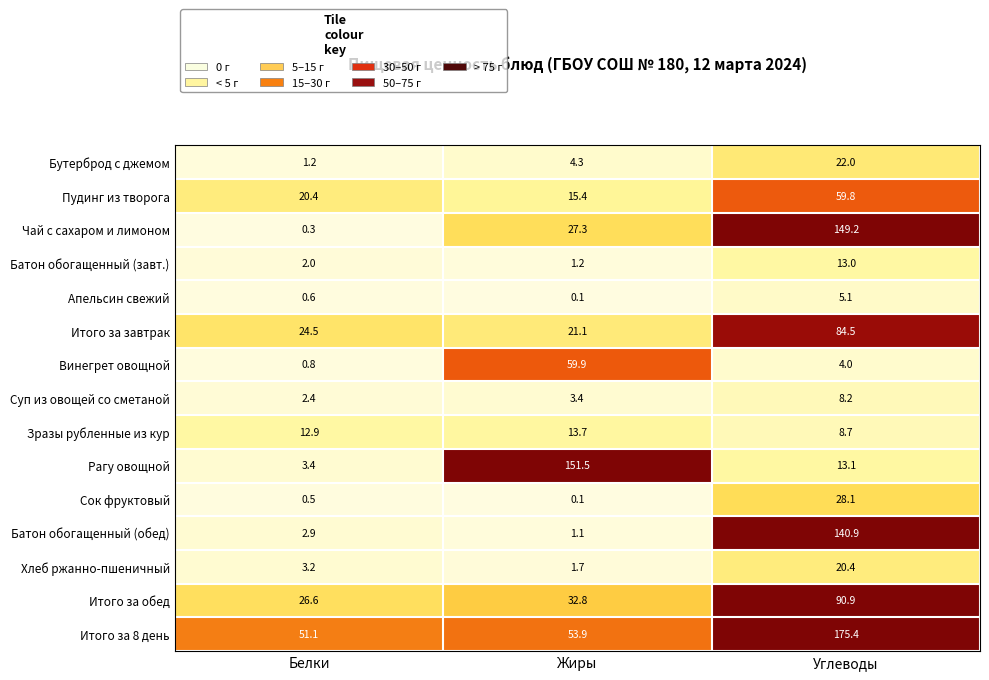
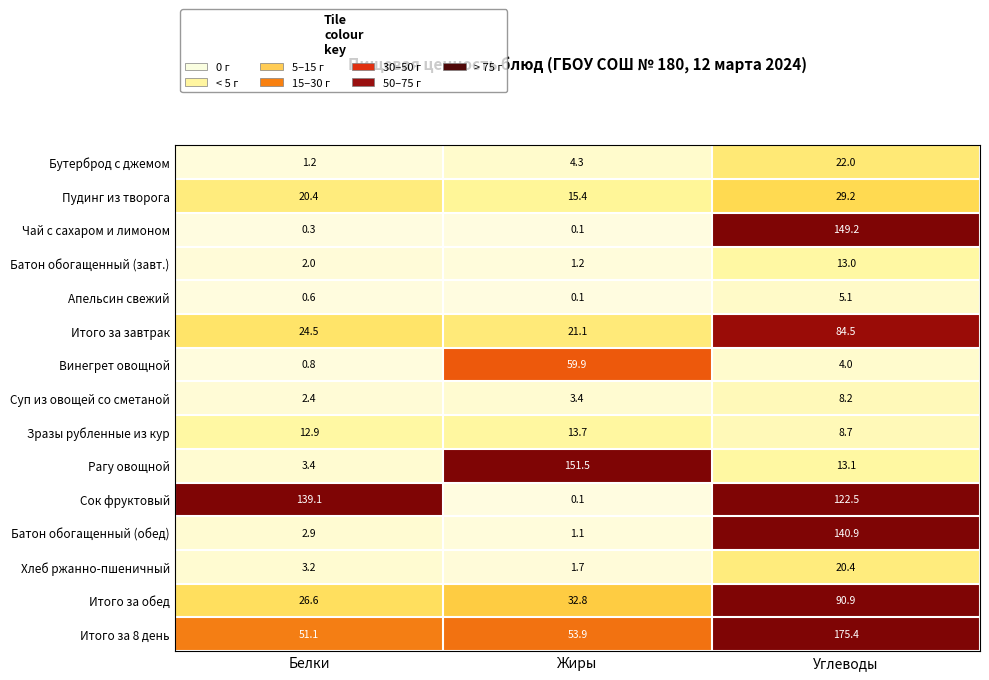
  {
    "Бутерброд с джемом": {
      "Белки": 1.2,
      "Жиры": 4.3,
      "Углеводы": 22.0
    },
    "Пудинг из творога": {
      "Белки": 20.4,
      "Жиры": 15.4,
-     "Углеводы": 59.8
+     "Углеводы": 29.2
    },
    "Чай с сахаром и лимоном": {
      "Белки": 0.3,
-     "Жиры": 27.3,
+     "Жиры": 0.1,
      "Углеводы": 149.2
    },
    "Батон обогащенный (завт.)": {
      "Белки": 2.0,
      "Жиры": 1.2,
      "Углеводы": 13.0
    },
    "Апельсин свежий": {
      "Белки": 0.6,
      "Жиры": 0.1,
      "Углеводы": 5.1
    },
    "Итого за завтрак": {
      "Белки": 24.5,
      "Жиры": 21.1,
      "Углеводы": 84.5
    },
    "Винегрет овощной": {
      "Белки": 0.8,
      "Жиры": 59.9,
      "Углеводы": 4.0
    },
    "Суп из овощей со сметаной": {
      "Белки": 2.4,
      "Жиры": 3.4,
      "Углеводы": 8.2
    },
    "Зразы рубленные из кур": {
      "Белки": 12.9,
      "Жиры": 13.7,
      "Углеводы": 8.7
    },
    "Рагу овощной": {
      "Белки": 3.4,
      "Жиры": 151.5,
      "Углеводы": 13.1
    },
    "Сок фруктовый": {
-     "Белки": 0.5,
+     "Белки": 139.1,
      "Жиры": 0.1,
-     "Углеводы": 28.1
+     "Углеводы": 122.5
    },
    "Батон обогащенный (обед)": {
      "Белки": 2.9,
      "Жиры": 1.1,
      "Углеводы": 140.9
    },
    "Хлеб ржанно-пшеничный": {
      "Белки": 3.2,
      "Жиры": 1.7,
      "Углеводы": 20.4
    },
    "Итого за обед": {
      "Белки": 26.6,
      "Жиры": 32.8,
      "Углеводы": 90.9
    },
    "Итого за 8 день": {
      "Белки": 51.1,
      "Жиры": 53.9,
      "Углеводы": 175.4
    }
  }
